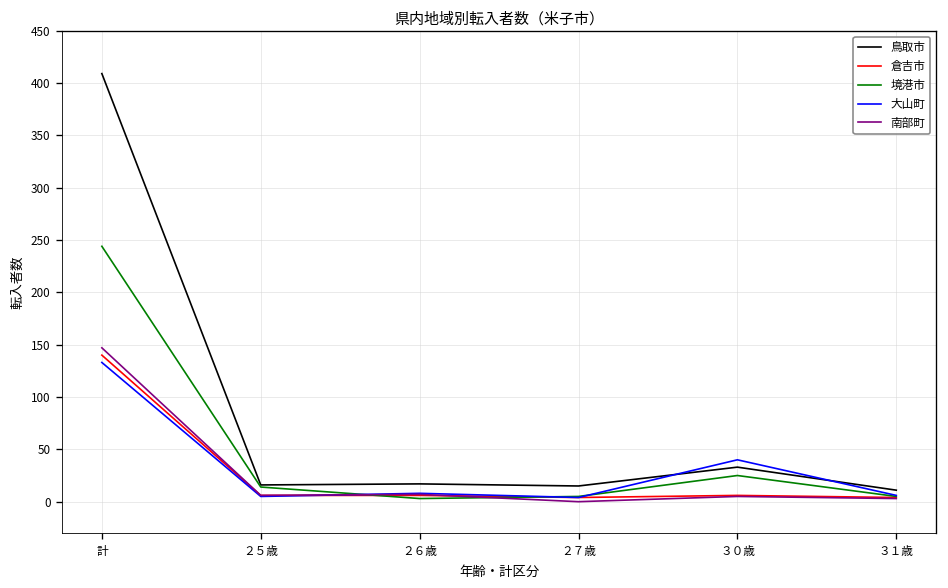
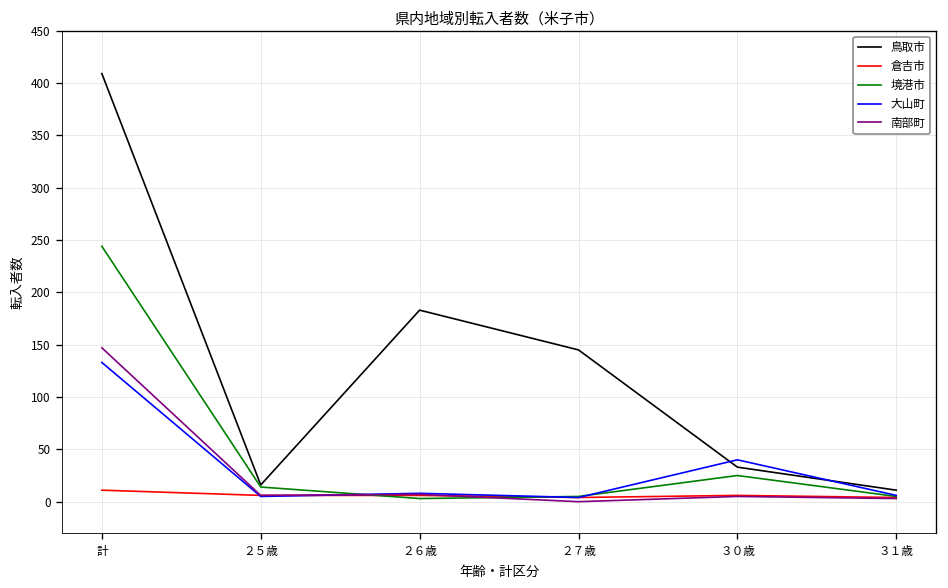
  {
    "鳥取市": {
      "計": 410,
-     "２６歳": 20,
-     "２７歳": 20,
+     "２６歳": 180,
+     "２７歳": 150,
      "３０歳": 30,
      "３１歳": 10
    },
    "倉吉市": {
-     "計": 140
+     "計": 10
    },
    "境港市": {
      "計": 240,
      "２６歳": 0,
      "３０歳": 30
    },
    "大山町": {
      "計": 130,
      "３０歳": 40
    },
    "南部町": {
      "計": 150,
      "２７歳": 0
    }
  }
